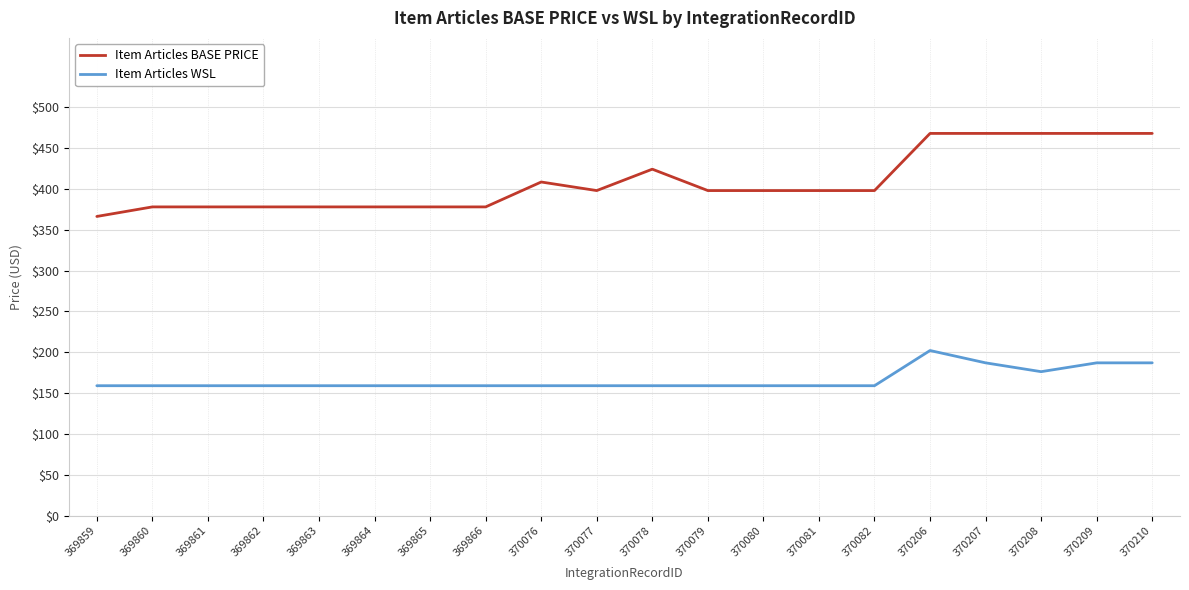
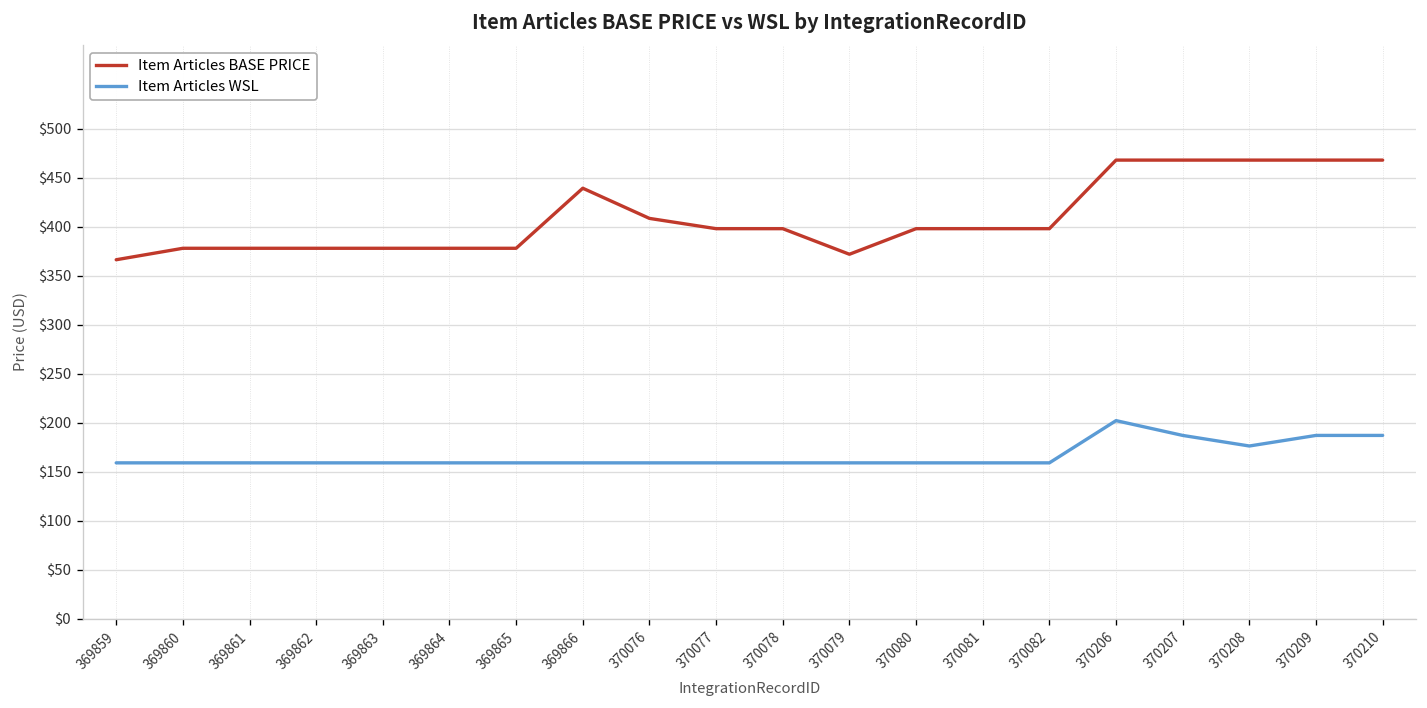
  {
    "Item Articles BASE PRICE": {
      "369859": "$370",
      "369860": "$380",
      "369861": "$380",
      "369862": "$380",
      "369863": "$380",
      "369864": "$380",
      "369865": "$380",
-     "369866": "$380",
+     "369866": "$440",
      "370076": "$410",
      "370077": "$400",
-     "370078": "$420",
-     "370079": "$400",
+     "370078": "$400",
+     "370079": "$370",
      "370080": "$400",
      "370081": "$400",
      "370082": "$400",
      "370206": "$470",
      "370207": "$470",
      "370208": "$470",
      "370209": "$470",
      "370210": "$470"
    },
    "Item Articles WSL": {
      "369859": "$160",
      "369860": "$160",
      "369861": "$160",
      "369862": "$160",
      "369863": "$160",
      "369864": "$160",
      "369865": "$160",
      "369866": "$160",
      "370076": "$160",
      "370077": "$160",
      "370078": "$160",
      "370079": "$160",
      "370080": "$160",
      "370081": "$160",
      "370082": "$160",
      "370206": "$200",
      "370207": "$190",
      "370208": "$180",
      "370209": "$190",
      "370210": "$190"
    }
  }
